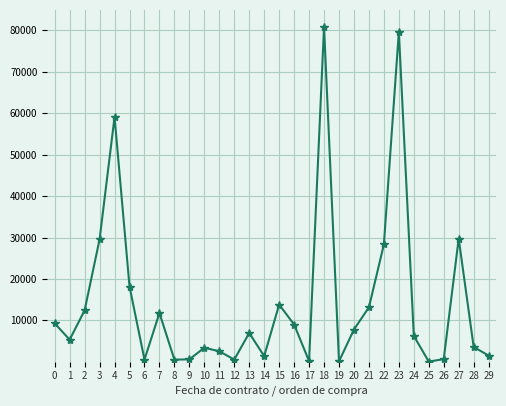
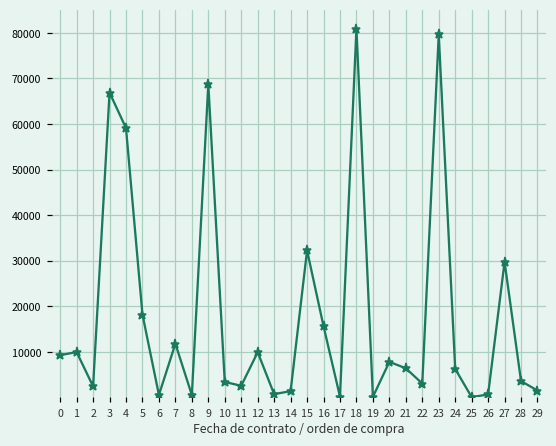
  {
    "0": 9000,
-   "1": 5000,
-   "2": 12000,
-   "3": 30000,
+   "1": 10000,
+   "2": 2000,
+   "3": 67000,
    "4": 59000,
    "5": 18000,
    "6": 1000,
    "7": 12000,
    "8": 1000,
-   "9": 1000,
+   "9": 69000,
    "10": 3000,
    "11": 3000,
-   "12": 1000,
-   "13": 7000,
+   "12": 10000,
+   "13": 1000,
    "14": 1000,
-   "15": 14000,
-   "16": 9000,
+   "15": 32000,
+   "16": 16000,
    "17": 0,
    "18": 81000,
    "19": 0,
    "20": 8000,
-   "21": 13000,
-   "22": 28000,
+   "21": 6000,
+   "22": 3000,
    "23": 80000,
    "24": 6000,
    "25": 0,
    "26": 1000,
    "27": 30000,
    "28": 4000,
    "29": 2000
  }
